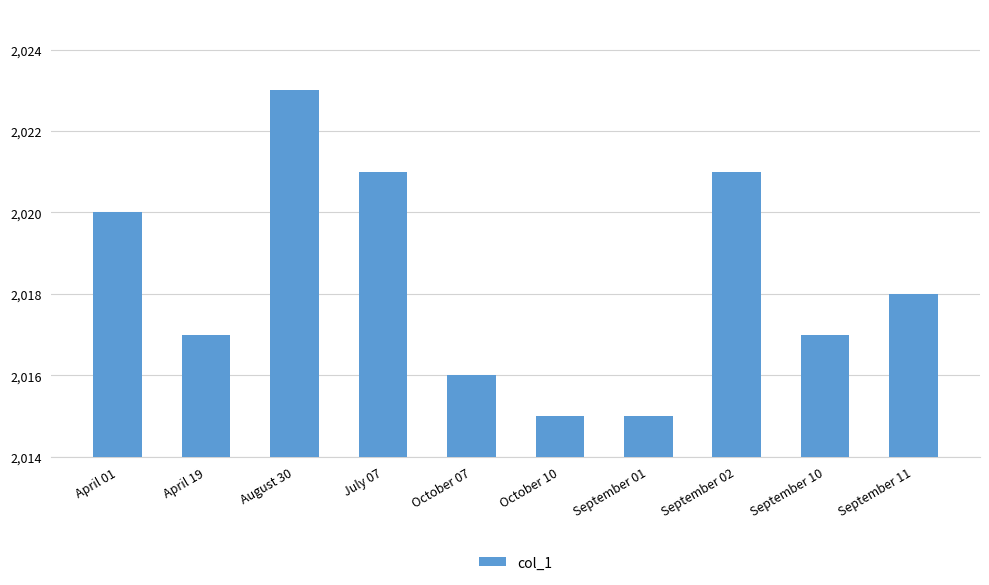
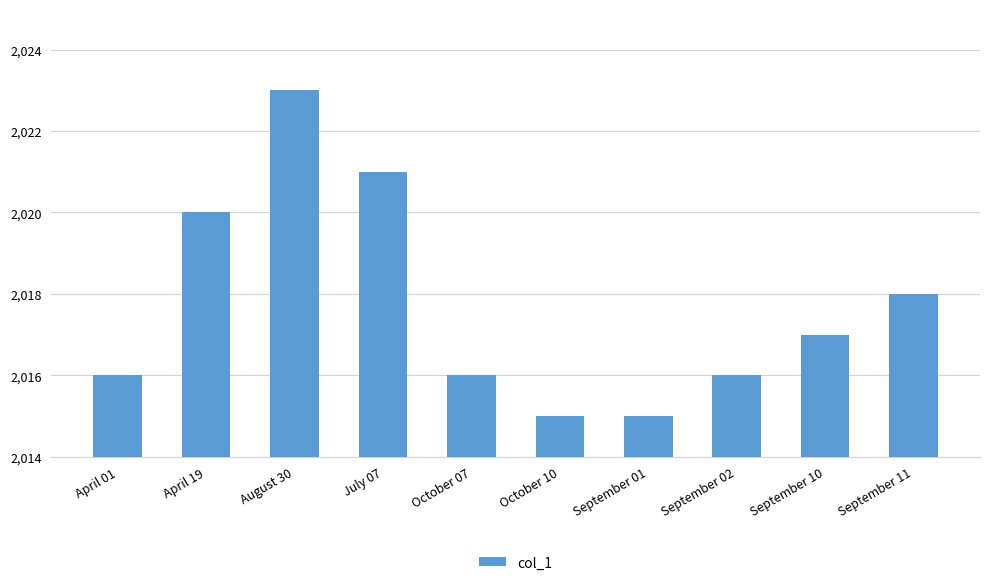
  {
-   "April 01": "2,020",
-   "April 19": "2,017",
+   "April 01": "2,016",
+   "April 19": "2,020",
    "August 30": "2,023",
    "July 07": "2,021",
    "October 07": "2,016",
    "October 10": "2,015",
    "September 01": "2,015",
-   "September 02": "2,021",
+   "September 02": "2,016",
    "September 10": "2,017",
    "September 11": "2,018"
  }
